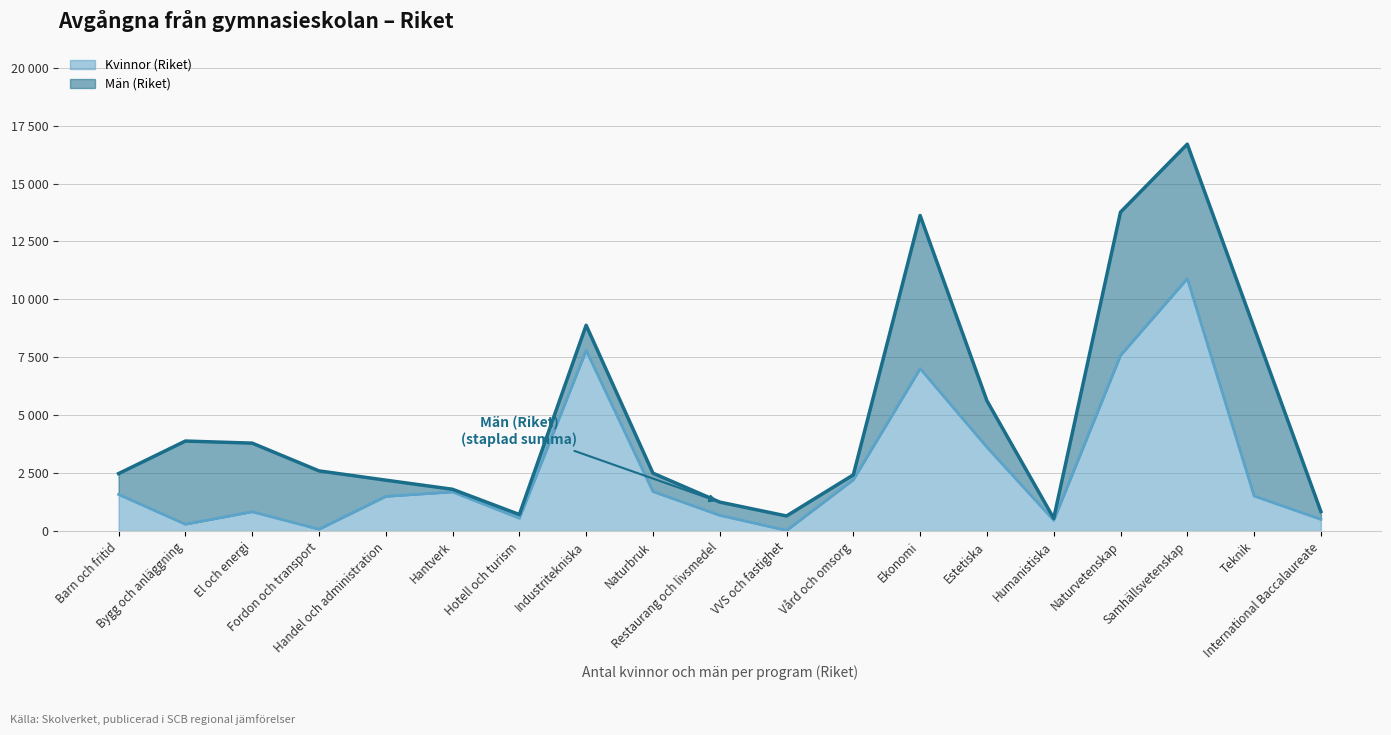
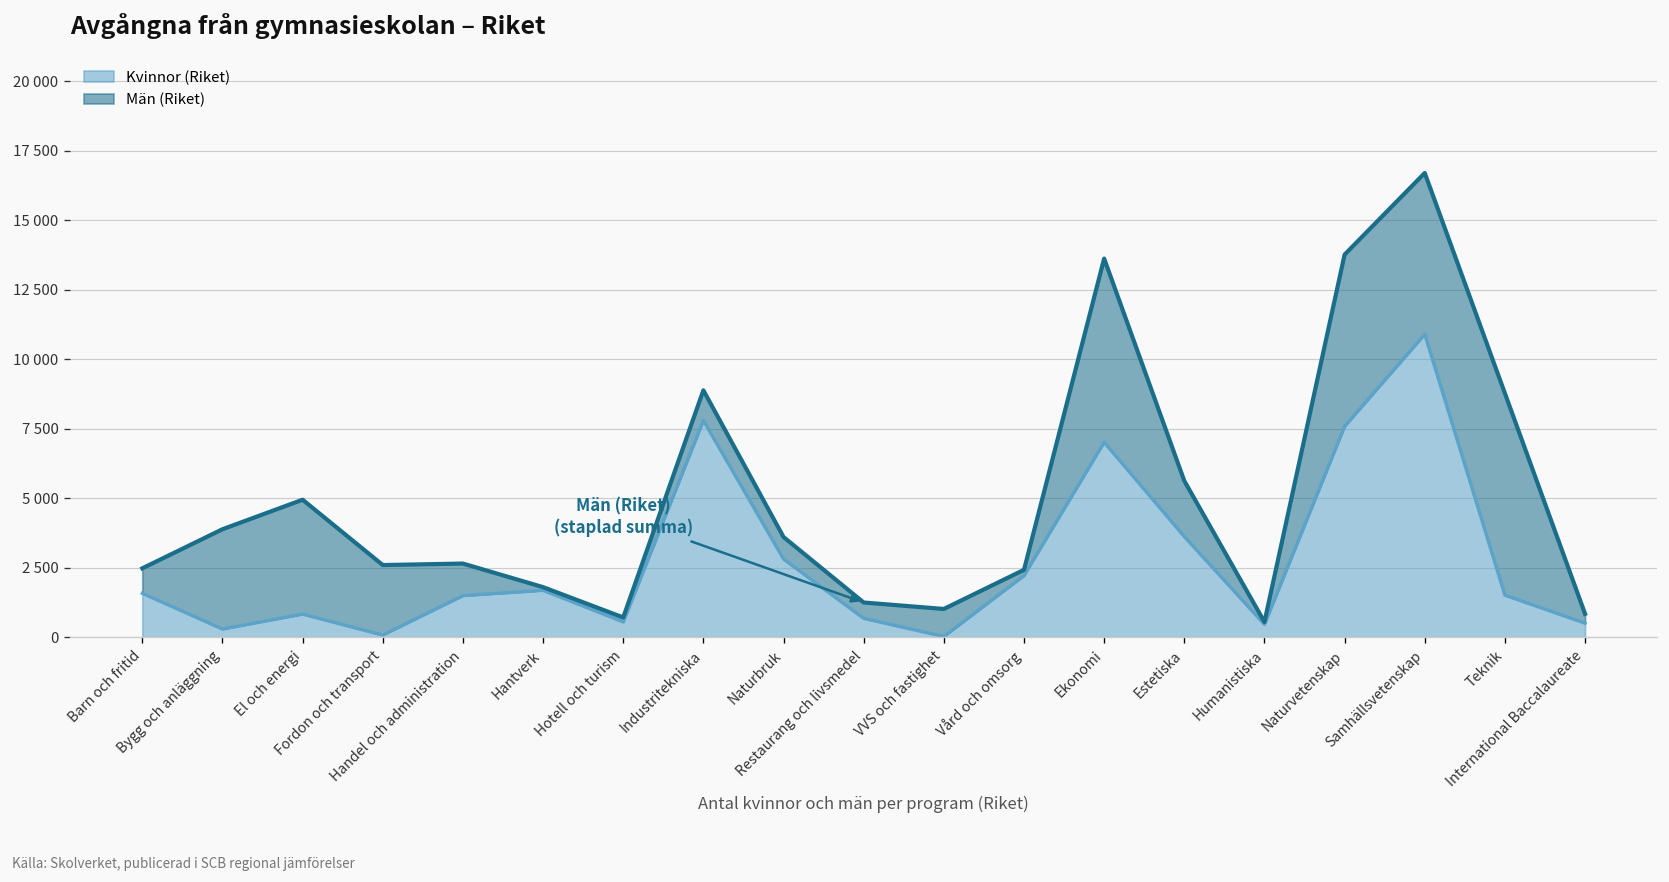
  {
    "Kvinnor (Riket)": {
      "Barn och fritid": 1600,
      "Bygg och anläggning": 300,
      "El och energi": 800,
      "Fordon och transport": 100,
      "Handel och administration": 1500,
      "Hantverk": 1700,
      "Hotell och turism": 600,
      "Industritekniska": 7800,
-     "Naturbruk": 1700,
+     "Naturbruk": 2800,
      "Restaurang och livsmedel": 700,
      "VVS och fastighet": 0,
      "Vård och omsorg": 2200,
      "Ekonomi": 7000,
      "Estetiska": 3600,
      "Naturvetenskap": 7600,
      "Samhällsvetenskap": 10900,
      "Teknik": 1500,
      "International Baccalaureate": 500
    },
    "Män (Riket)": {
      "Barn och fritid": 900,
      "Bygg och anläggning": 3600,
-     "El och energi": 3000,
+     "El och energi": 4100,
      "Fordon och transport": 2500,
-     "Handel och administration": 700,
+     "Handel och administration": 1200,
      "Hantverk": 100,
      "Hotell och turism": 200,
      "Industritekniska": 1100,
      "Naturbruk": 800,
      "Restaurang och livsmedel": 600,
-     "VVS och fastighet": 600,
+     "VVS och fastighet": 1000,
      "Vård och omsorg": 200,
      "Ekonomi": 6600,
      "Estetiska": 2000,
      "Naturvetenskap": 6200,
      "Samhällsvetenskap": 5800,
      "Teknik": 7300,
      "International Baccalaureate": 300
    }
  }
